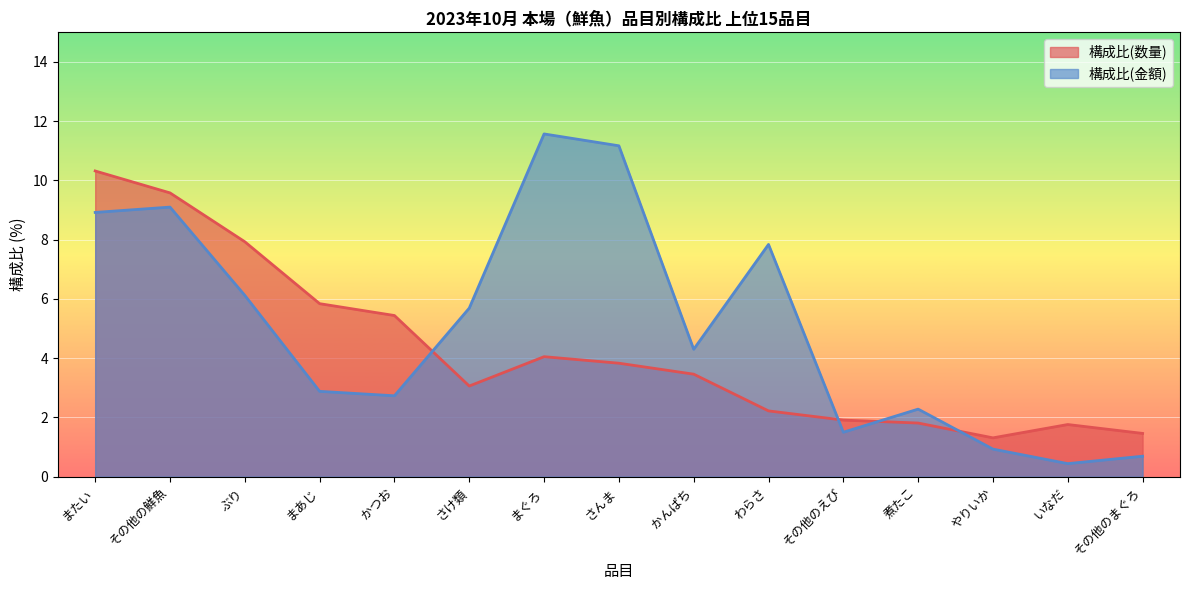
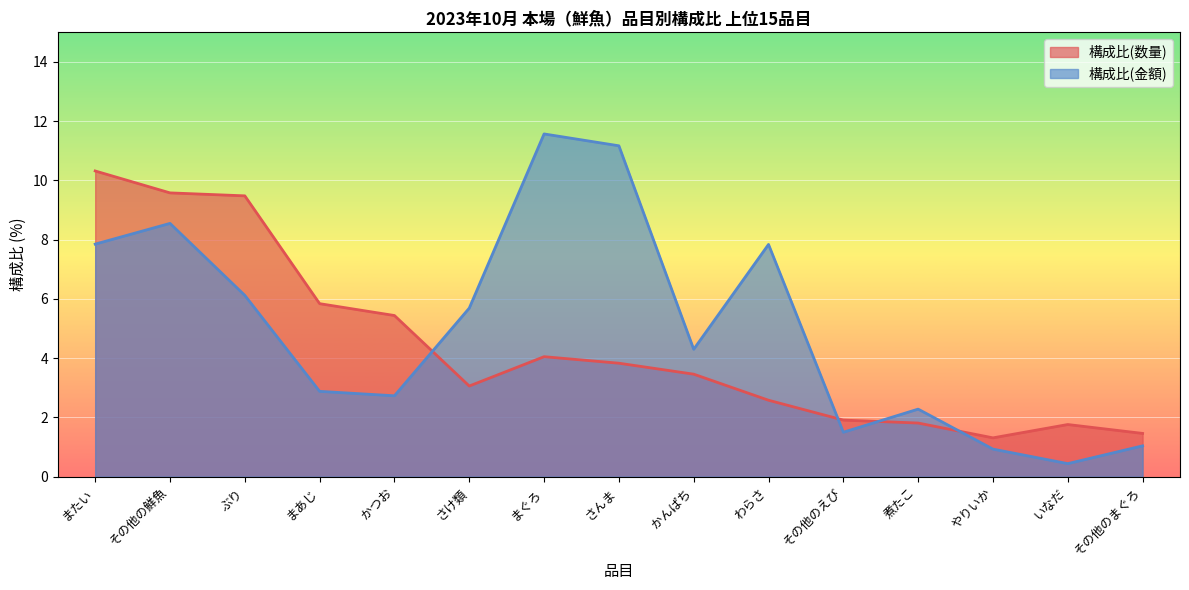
  {
    "構成比(数量)": {
      "またい": 10.3,
      "その他の鮮魚": 9.6,
-     "ぶり": 7.9,
+     "ぶり": 9.5,
      "まあじ": 5.8,
      "かつお": 5.4,
      "さけ類": 3.1,
      "まぐろ": 4.1,
      "さんま": 3.8,
      "かんぱち": 3.5,
-     "わらさ": 2.2,
+     "わらさ": 2.6,
      "その他のえび": 1.9,
      "煮たこ": 1.8,
      "やりいか": 1.3,
      "いなだ": 1.8,
      "その他のまぐろ": 1.5
    },
    "構成比(金額)": {
-     "またい": 8.9,
-     "その他の鮮魚": 9.1,
+     "またい": 7.9,
+     "その他の鮮魚": 8.6,
      "ぶり": 6.1,
      "まあじ": 2.9,
      "かつお": 2.7,
      "さけ類": 5.7,
      "まぐろ": 11.6,
      "さんま": 11.2,
      "かんぱち": 4.3,
      "わらさ": 7.8,
      "その他のえび": 1.5,
      "煮たこ": 2.3,
      "やりいか": 0.9,
      "いなだ": 0.4,
-     "その他のまぐろ": 0.7
+     "その他のまぐろ": 1.0
    }
  }
